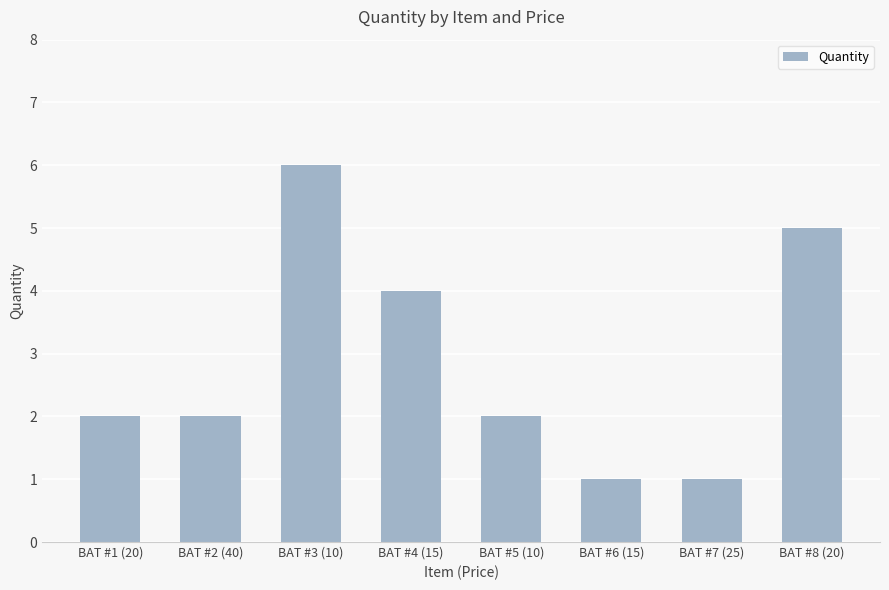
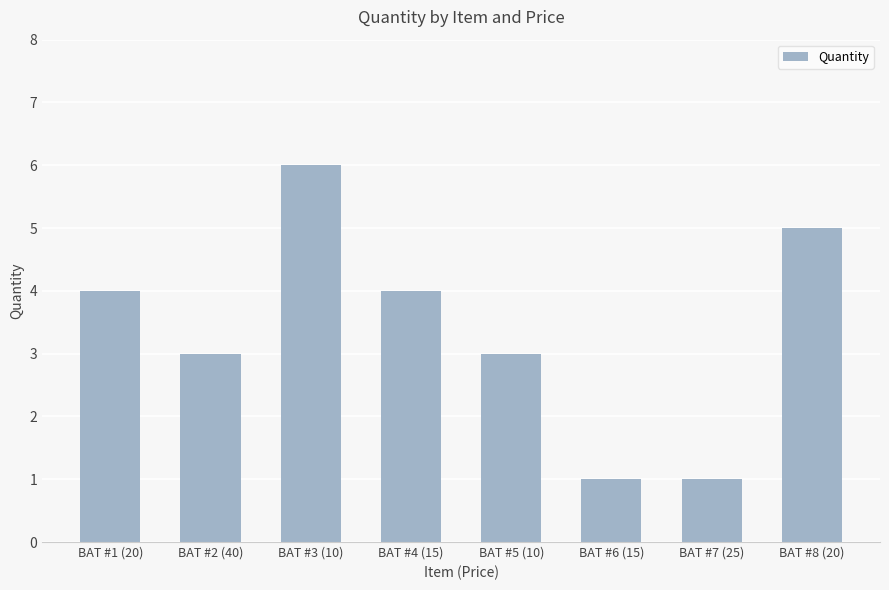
  {
-   "BAT #1 (20)": 2,
-   "BAT #2 (40)": 2,
+   "BAT #1 (20)": 4,
+   "BAT #2 (40)": 3,
    "BAT #3 (10)": 6,
    "BAT #4 (15)": 4,
-   "BAT #5 (10)": 2,
+   "BAT #5 (10)": 3,
    "BAT #6 (15)": 1,
    "BAT #7 (25)": 1,
    "BAT #8 (20)": 5
  }
